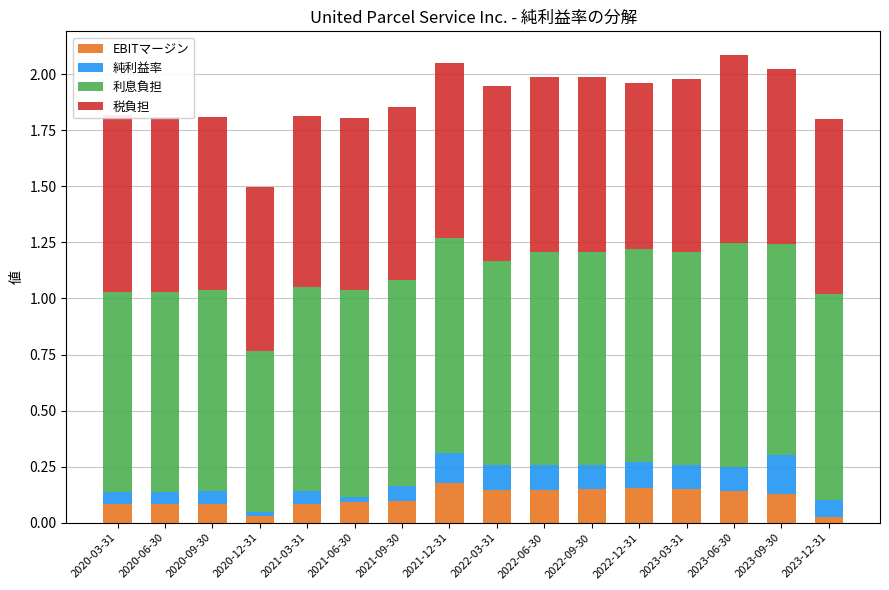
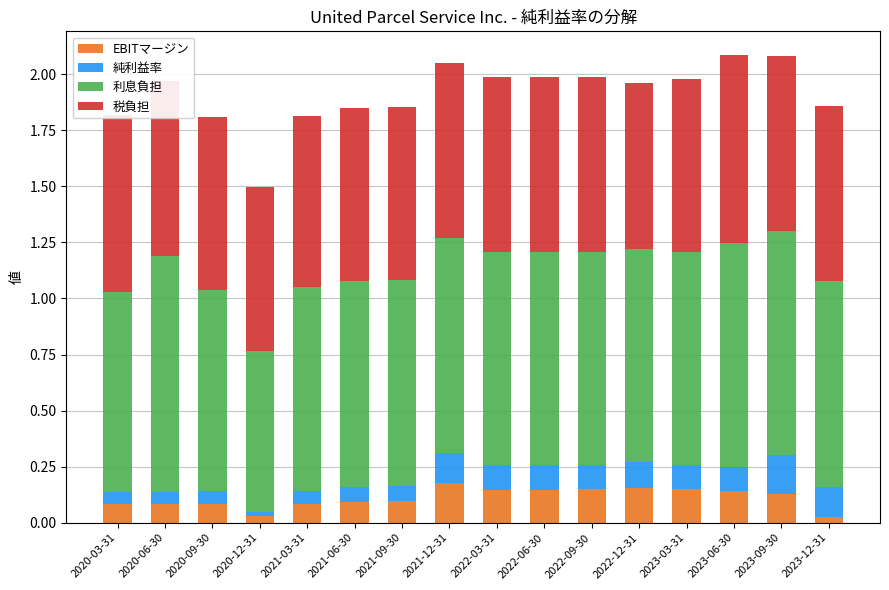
  {
    "EBITマージン": {
      "2020-03-31": 0.08,
      "2020-06-30": 0.08,
      "2020-09-30": 0.08,
      "2020-12-31": 0.03,
      "2021-03-31": 0.08,
      "2021-06-30": 0.09,
      "2021-09-30": 0.10,
      "2021-12-31": 0.18,
      "2022-03-31": 0.15,
      "2022-06-30": 0.15,
      "2022-09-30": 0.15,
      "2022-12-31": 0.15,
      "2023-03-31": 0.15,
      "2023-06-30": 0.14,
      "2023-09-30": 0.13,
      "2023-12-31": 0.03
    },
    "純利益率": {
      "2020-03-31": 0.06,
      "2020-06-30": 0.06,
      "2020-09-30": 0.06,
      "2020-12-31": 0.02,
      "2021-03-31": 0.06,
-     "2021-06-30": 0.02,
+     "2021-06-30": 0.07,
      "2021-09-30": 0.07,
      "2021-12-31": 0.13,
      "2022-03-31": 0.11,
      "2022-06-30": 0.11,
      "2022-09-30": 0.11,
      "2022-12-31": 0.12,
      "2023-03-31": 0.11,
      "2023-06-30": 0.10,
      "2023-09-30": 0.18,
-     "2023-12-31": 0.07
+     "2023-12-31": 0.13
    },
    "利息負担": {
      "2020-03-31": 0.89,
-     "2020-06-30": 0.89,
+     "2020-06-30": 1.05,
      "2020-09-30": 0.90,
      "2020-12-31": 0.72,
      "2021-03-31": 0.91,
      "2021-06-30": 0.92,
      "2021-09-30": 0.92,
      "2021-12-31": 0.96,
-     "2022-03-31": 0.91,
+     "2022-03-31": 0.95,
      "2022-06-30": 0.95,
      "2022-09-30": 0.95,
      "2022-12-31": 0.95,
      "2023-03-31": 0.95,
      "2023-06-30": 1.00,
-     "2023-09-30": 0.94,
+     "2023-09-30": 1.00,
      "2023-12-31": 0.92
    },
    "税負担": {
      "2020-09-30": 0.77,
      "2020-12-31": 0.73,
      "2021-03-31": 0.76,
      "2021-06-30": 0.77,
      "2021-09-30": 0.77,
      "2021-12-31": 0.78,
      "2022-03-31": 0.78,
      "2022-06-30": 0.78,
      "2022-09-30": 0.78,
      "2022-12-31": 0.74,
      "2023-03-31": 0.77,
      "2023-06-30": 0.84,
      "2023-09-30": 0.78,
      "2023-12-31": 0.78
    }
  }
